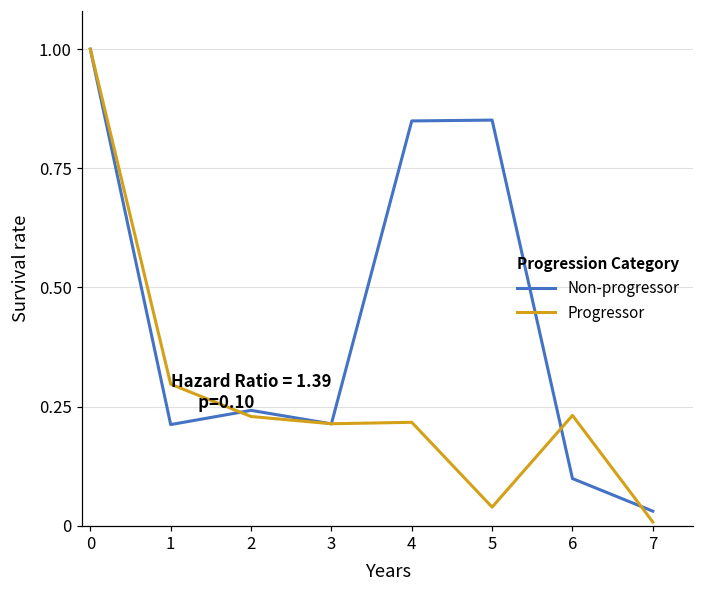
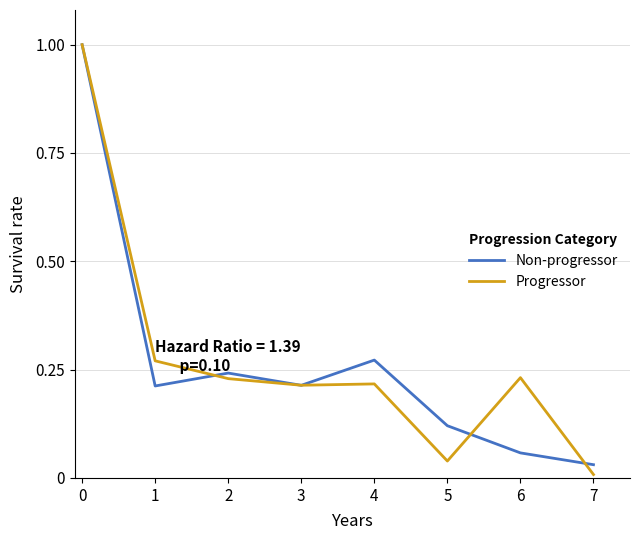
  {
    "Non-progressor": {
      "1": 0.21,
-     "4": 0.85,
-     "5": 0.85,
-     "6": 0.10,
+     "4": 0.27,
+     "5": 0.12,
+     "6": 0.06,
      "7": 0.03
    },
    "Progressor": {
-     "1": 0.30,
+     "1": 0.27,
      "2": 0.23,
      "4": 0.22,
      "5": 0.04,
      "6": 0.23,
      "7": 0.01
    }
  }
